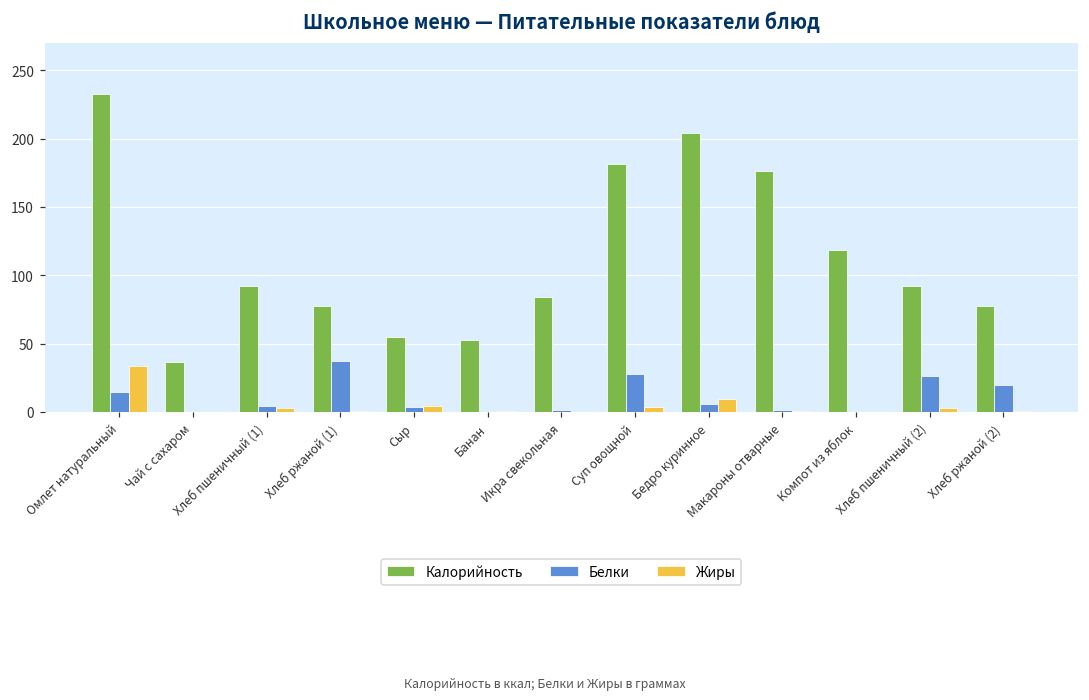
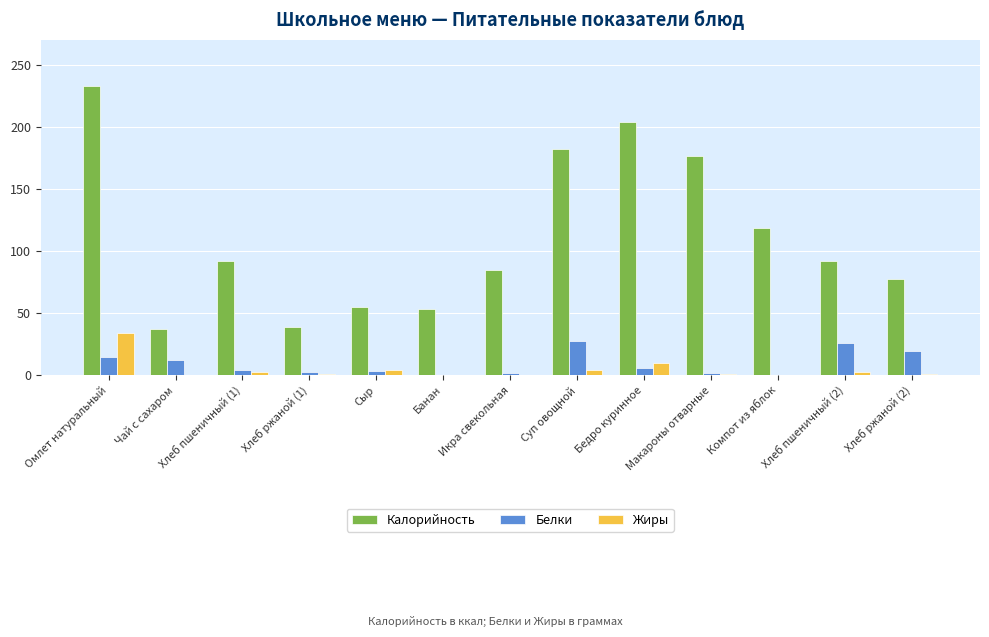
  {
    "Калорийность": {
      "Омлет натуральный": 233,
      "Чай с сахаром": 37,
      "Хлеб пшеничный (1)": 92,
-     "Хлеб ржаной (1)": 78,
+     "Хлеб ржаной (1)": 39,
      "Сыр": 55,
      "Банан": 53,
      "Икра свекольная": 85,
      "Суп овощной": 182,
      "Бедро куринное": 204,
      "Макароны отварные": 176,
      "Компот из яблок": 118,
      "Хлеб пшеничный (2)": 92,
      "Хлеб ржаной (2)": 78
    },
    "Белки": {
      "Омлет натуральный": 14,
-     "Чай с сахаром": 0,
+     "Чай с сахаром": 12,
      "Хлеб пшеничный (1)": 4,
-     "Хлеб ржаной (1)": 37,
+     "Хлеб ржаной (1)": 3,
      "Сыр": 3,
      "Суп овощной": 28,
      "Бедро куринное": 6,
      "Хлеб пшеничный (2)": 26,
      "Хлеб ржаной (2)": 20
    },
    "Жиры": {
      "Омлет натуральный": 34,
      "Чай с сахаром": 0,
      "Хлеб пшеничный (1)": 3,
      "Сыр": 4,
      "Суп овощной": 4,
      "Бедро куринное": 10,
      "Хлеб пшеничный (2)": 3
    }
  }
